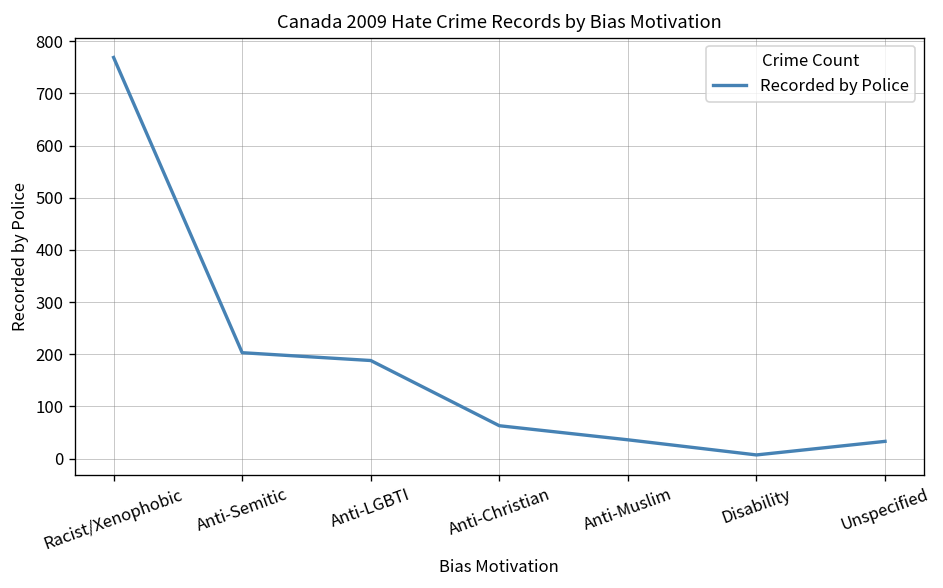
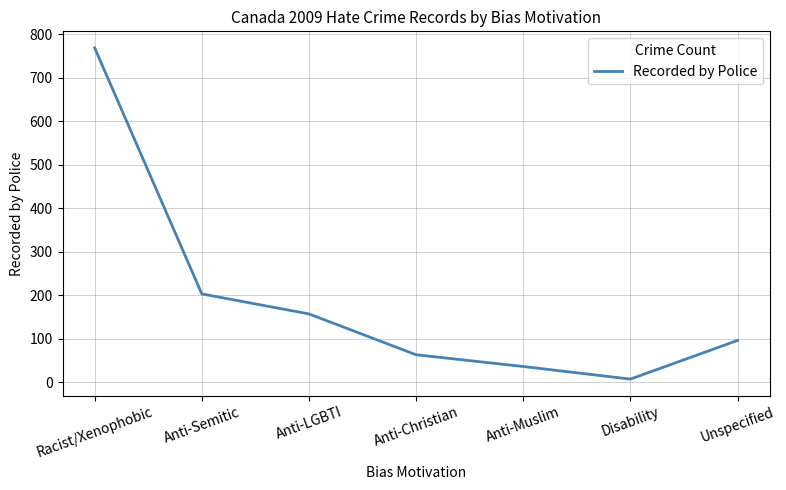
  {
    "Racist/Xenophobic": 770,
    "Anti-Semitic": 200,
-   "Anti-LGBTI": 190,
+   "Anti-LGBTI": 160,
    "Anti-Christian": 60,
    "Anti-Muslim": 40,
    "Disability": 10,
-   "Unspecified": 30
+   "Unspecified": 100
  }
